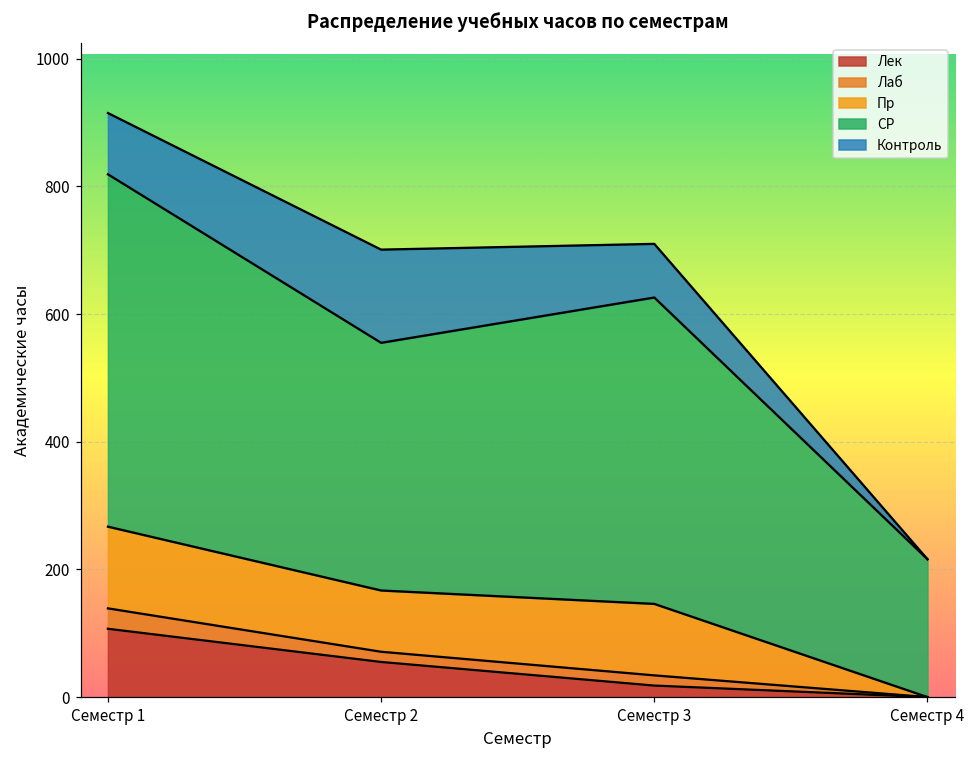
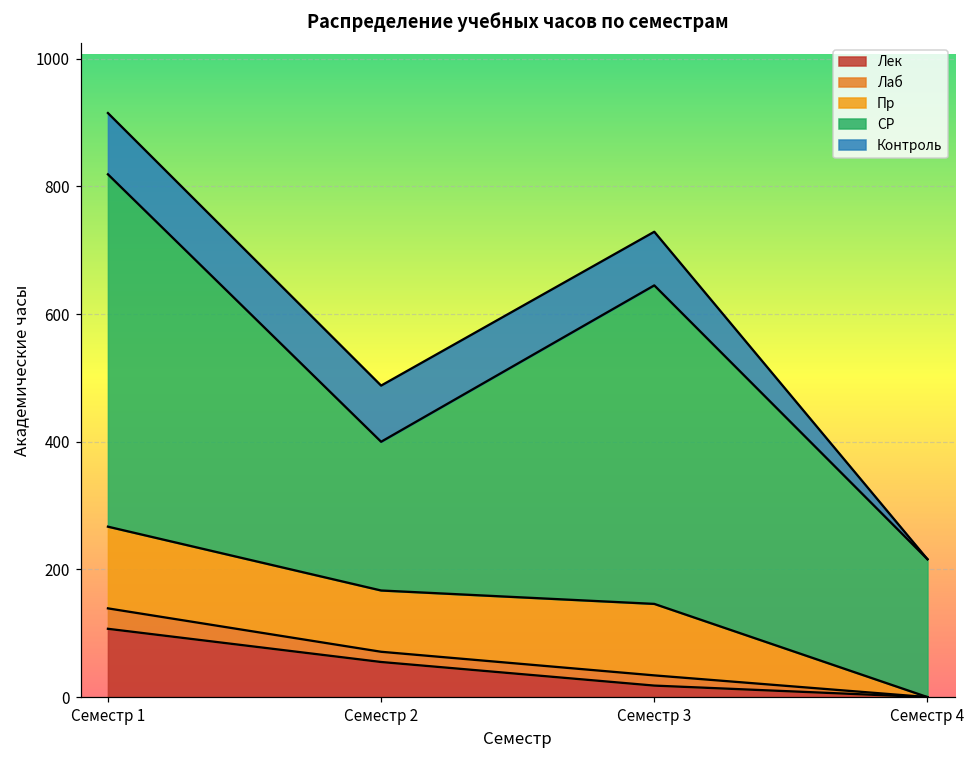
  {
    "Лек": {
      "Семестр 1": 110,
      "Семестр 2": 60,
      "Семестр 3": 20
    },
    "СР": {
      "Семестр 1": 550,
-     "Семестр 2": 390,
-     "Семестр 3": 480
+     "Семестр 2": 230,
+     "Семестр 3": 500
    },
    "Контроль": {
      "Семестр 1": 100,
-     "Семестр 2": 150,
+     "Семестр 2": 90,
      "Семестр 3": 80
    }
  }
